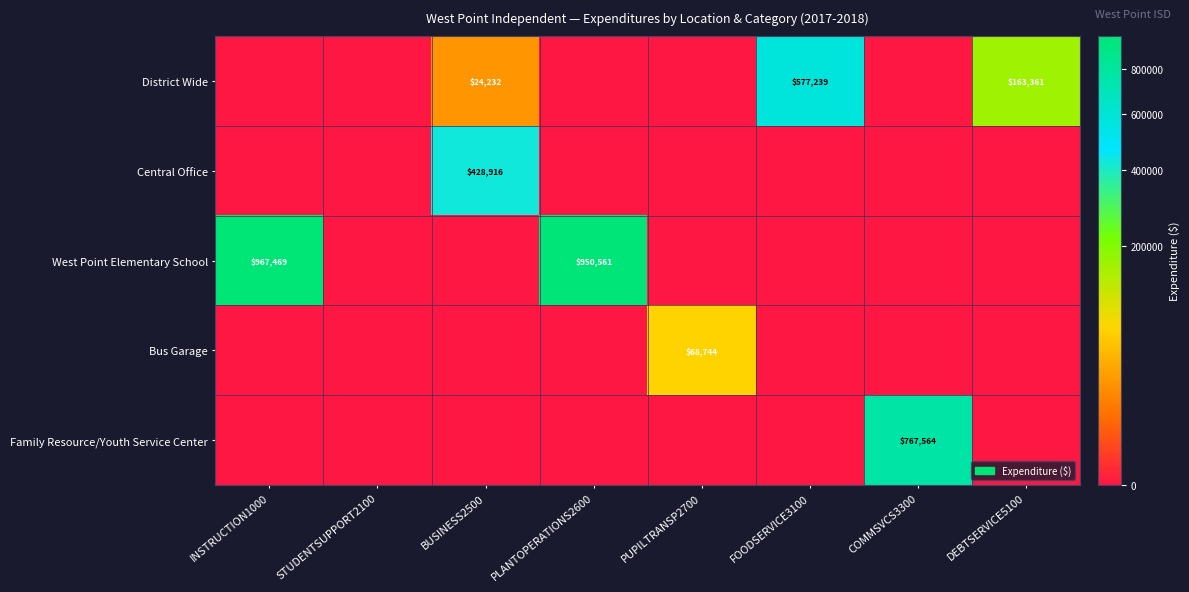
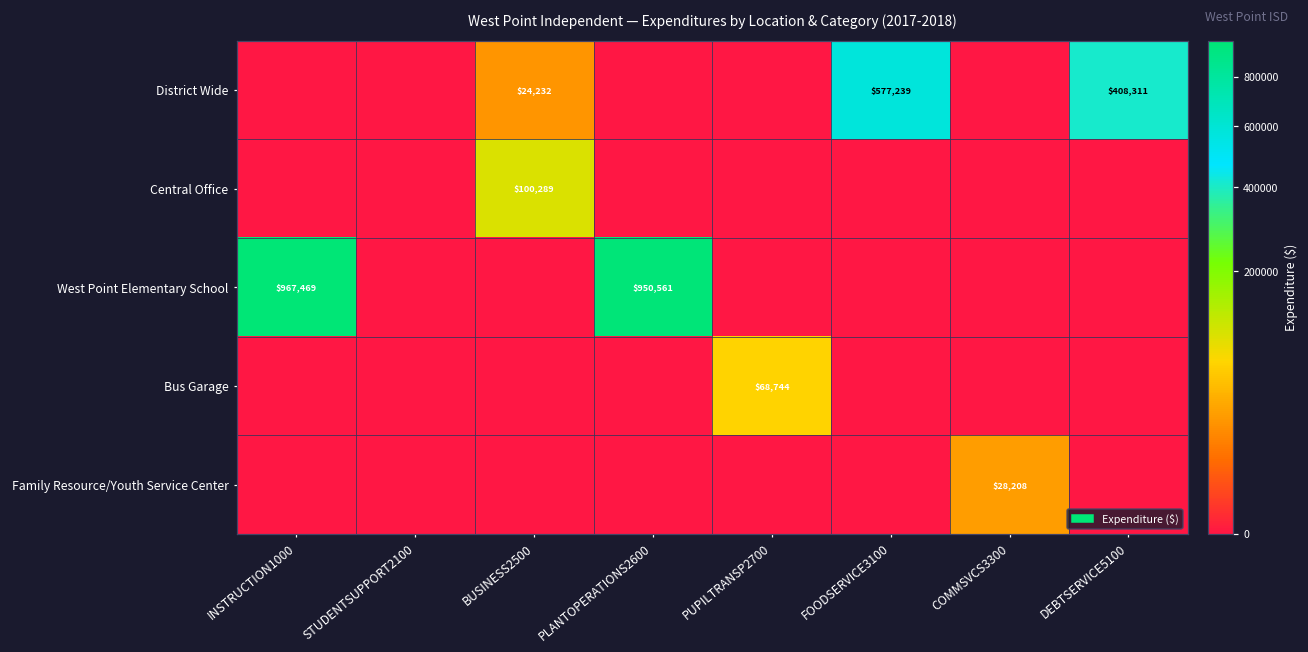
  {
    "District Wide": {
      "BUSINESS2500": "$24,232",
      "FOODSERVICE3100": "$577,239",
-     "DEBTSERVICE5100": "$163,361"
+     "DEBTSERVICE5100": "$408,311"
    },
    "Central Office": {
-     "BUSINESS2500": "$428,916"
+     "BUSINESS2500": "$100,289"
    },
    "West Point Elementary School": {
      "INSTRUCTION1000": "$967,469",
      "PLANTOPERATIONS2600": "$950,561"
    },
    "Bus Garage": {
      "PUPILTRANSP2700": "$68,744"
    },
    "Family Resource/Youth Service Center": {
-     "COMMSVCS3300": "$767,564"
+     "COMMSVCS3300": "$28,208"
    }
  }
